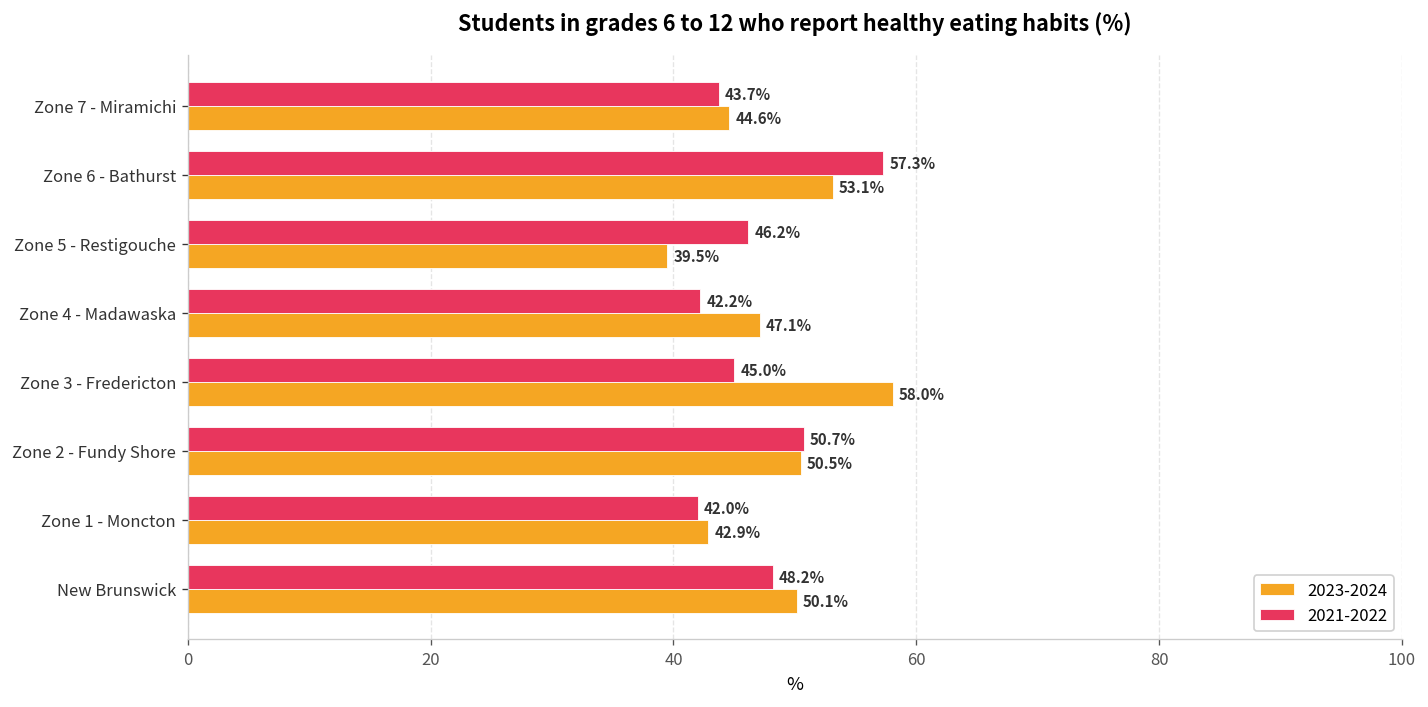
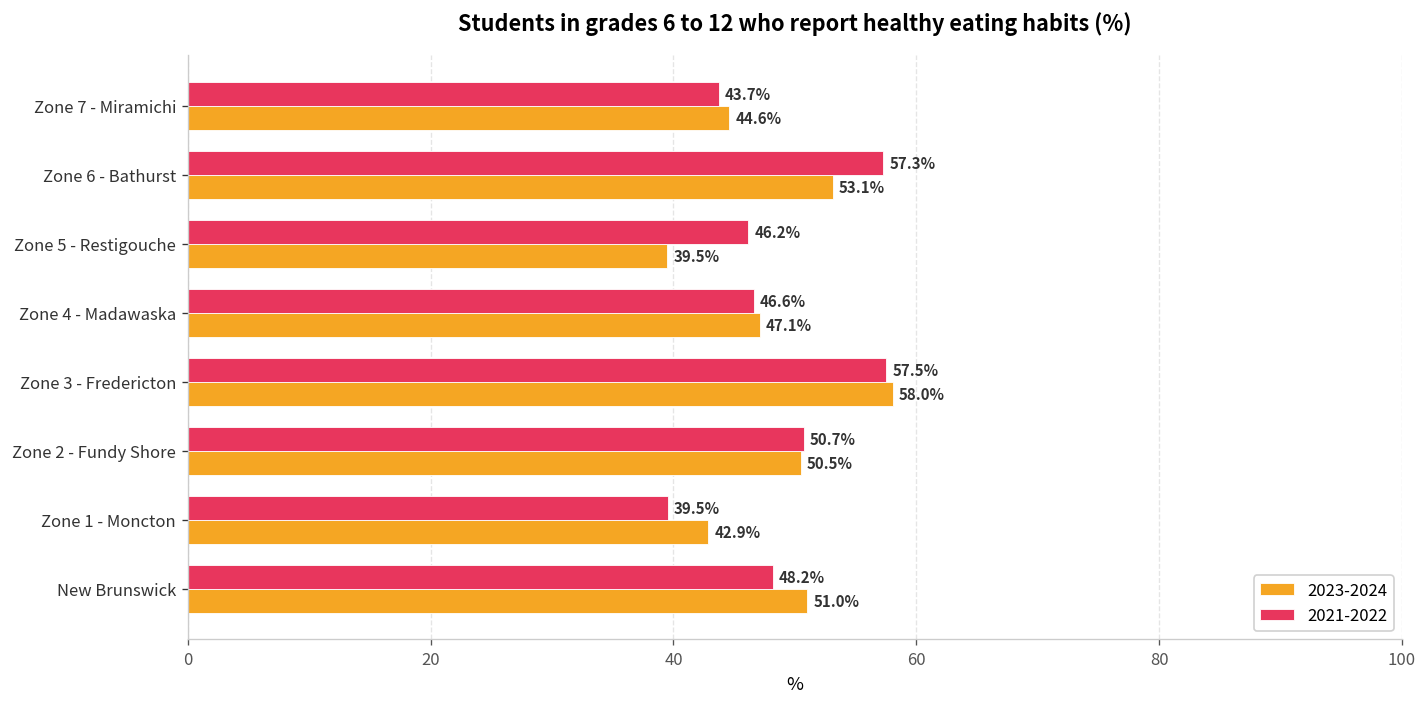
  {
    "2023-2024": {
      "Zone 7 - Miramichi": "44.6%",
      "Zone 6 - Bathurst": "53.1%",
      "Zone 5 - Restigouche": "39.5%",
      "Zone 4 - Madawaska": "47.1%",
      "Zone 3 - Fredericton": "58.0%",
      "Zone 2 - Fundy Shore": "50.5%",
      "Zone 1 - Moncton": "42.9%",
-     "New Brunswick": "50.1%"
+     "New Brunswick": "51.0%"
    },
    "2021-2022": {
      "Zone 7 - Miramichi": "43.7%",
      "Zone 6 - Bathurst": "57.3%",
      "Zone 5 - Restigouche": "46.2%",
-     "Zone 4 - Madawaska": "42.2%",
-     "Zone 3 - Fredericton": "45.0%",
+     "Zone 4 - Madawaska": "46.6%",
+     "Zone 3 - Fredericton": "57.5%",
      "Zone 2 - Fundy Shore": "50.7%",
-     "Zone 1 - Moncton": "42.0%",
+     "Zone 1 - Moncton": "39.5%",
      "New Brunswick": "48.2%"
    }
  }
